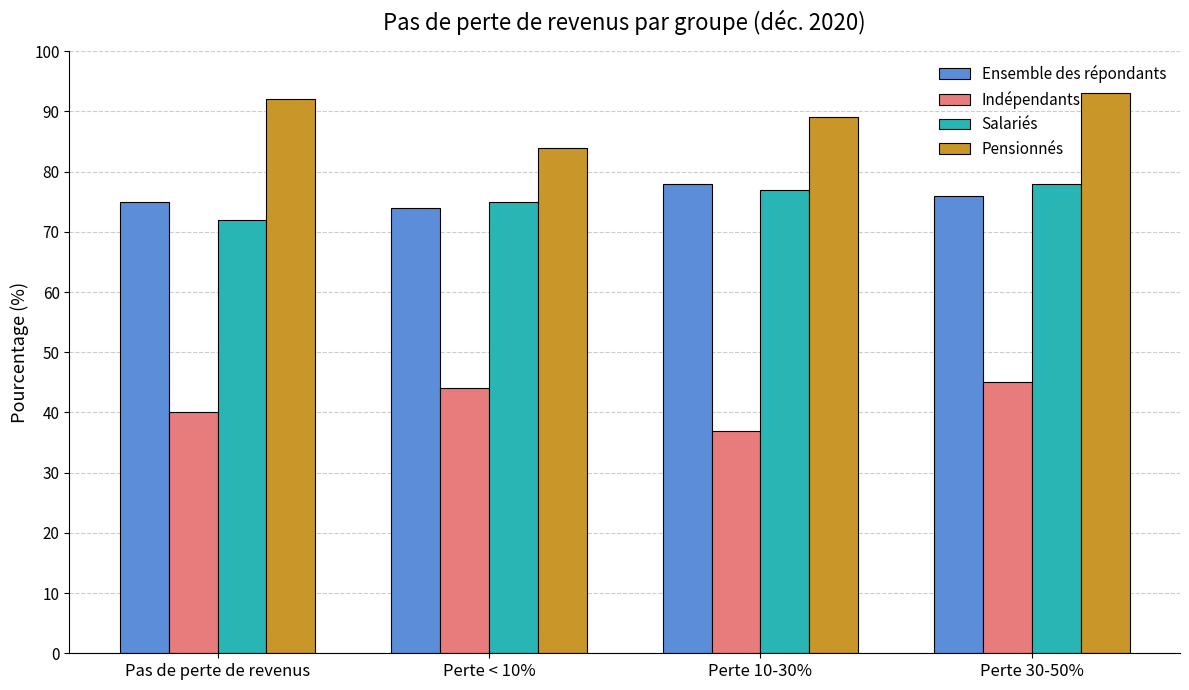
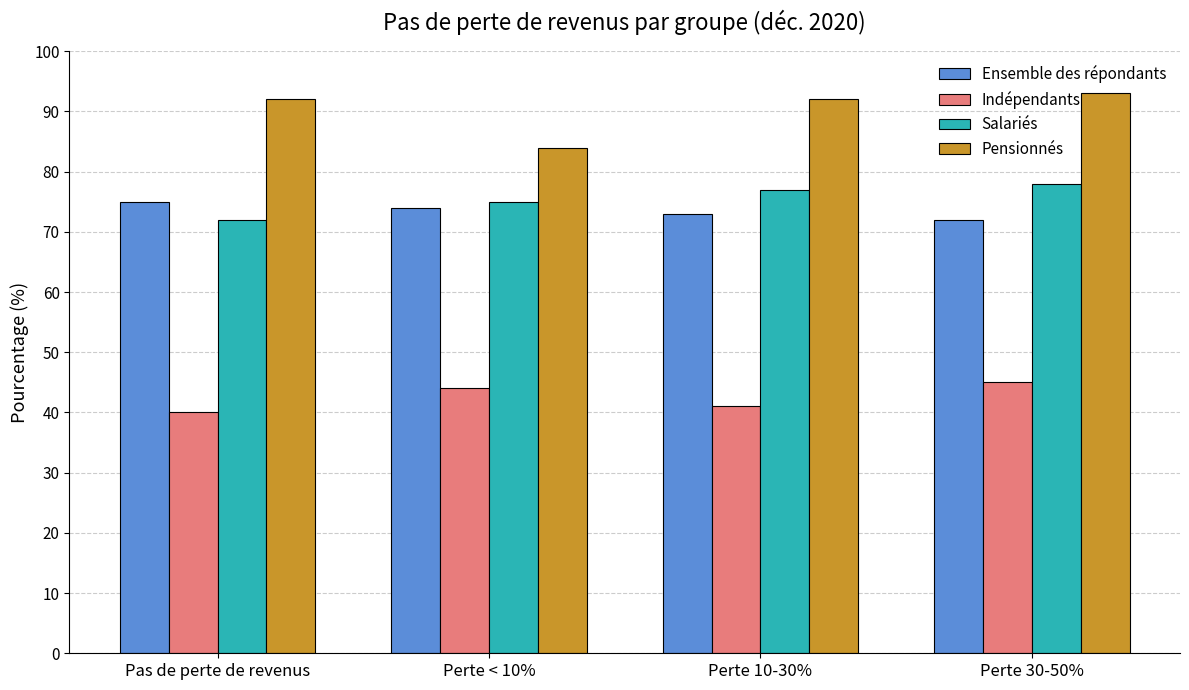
  {
    "Ensemble des répondants": {
      "Pas de perte de revenus": 75,
      "Perte < 10%": 74,
-     "Perte 10-30%": 78,
-     "Perte 30-50%": 76
+     "Perte 10-30%": 73,
+     "Perte 30-50%": 72
    },
    "Indépendants": {
      "Pas de perte de revenus": 40,
      "Perte < 10%": 44,
-     "Perte 10-30%": 37,
+     "Perte 10-30%": 41,
      "Perte 30-50%": 45
    },
    "Salariés": {
      "Pas de perte de revenus": 72,
      "Perte < 10%": 75,
      "Perte 10-30%": 77,
      "Perte 30-50%": 78
    },
    "Pensionnés": {
      "Pas de perte de revenus": 92,
      "Perte < 10%": 84,
-     "Perte 10-30%": 89,
+     "Perte 10-30%": 92,
      "Perte 30-50%": 93
    }
  }
